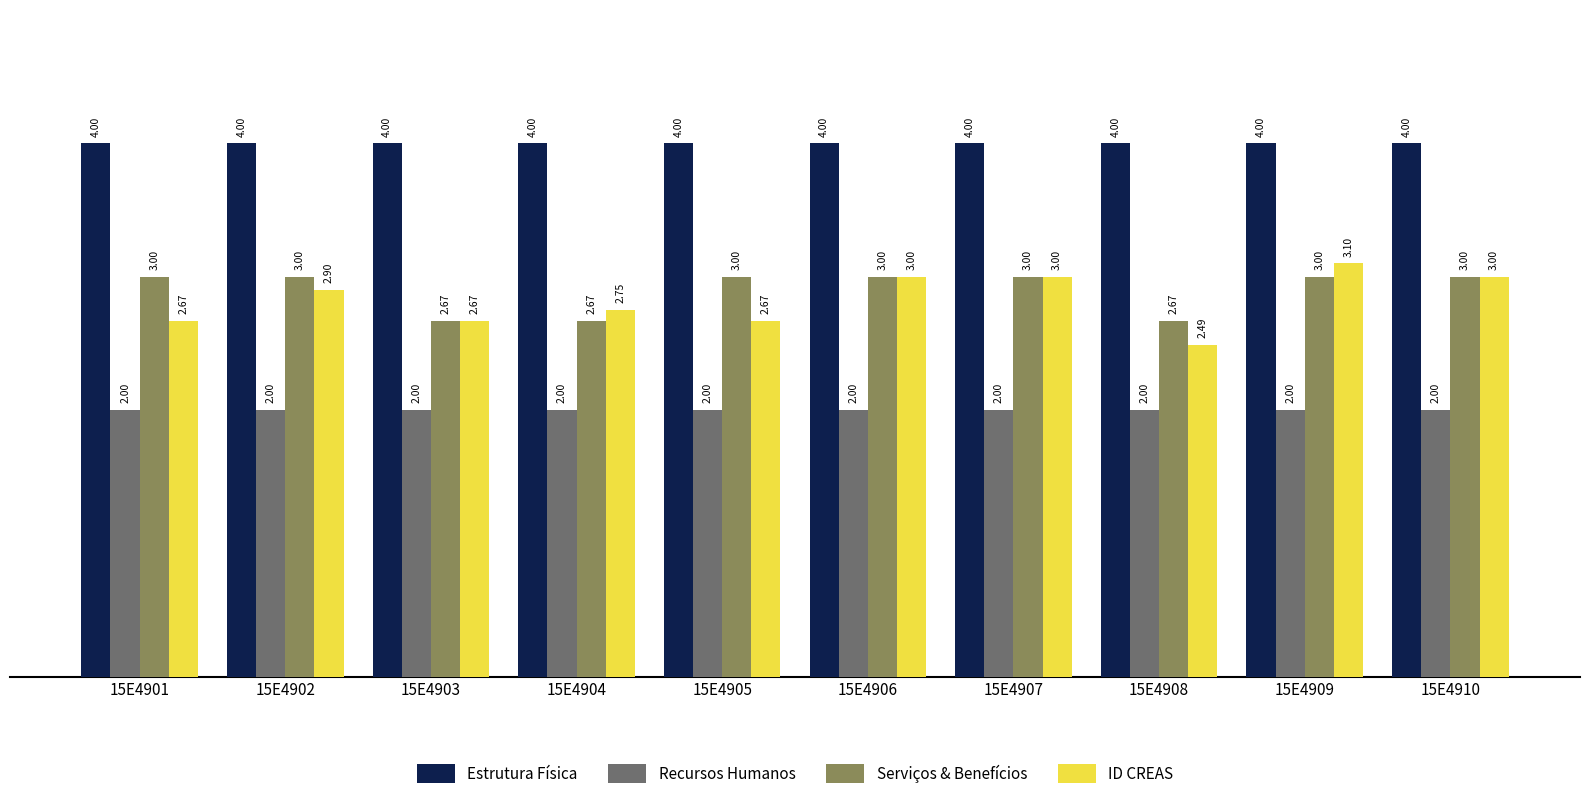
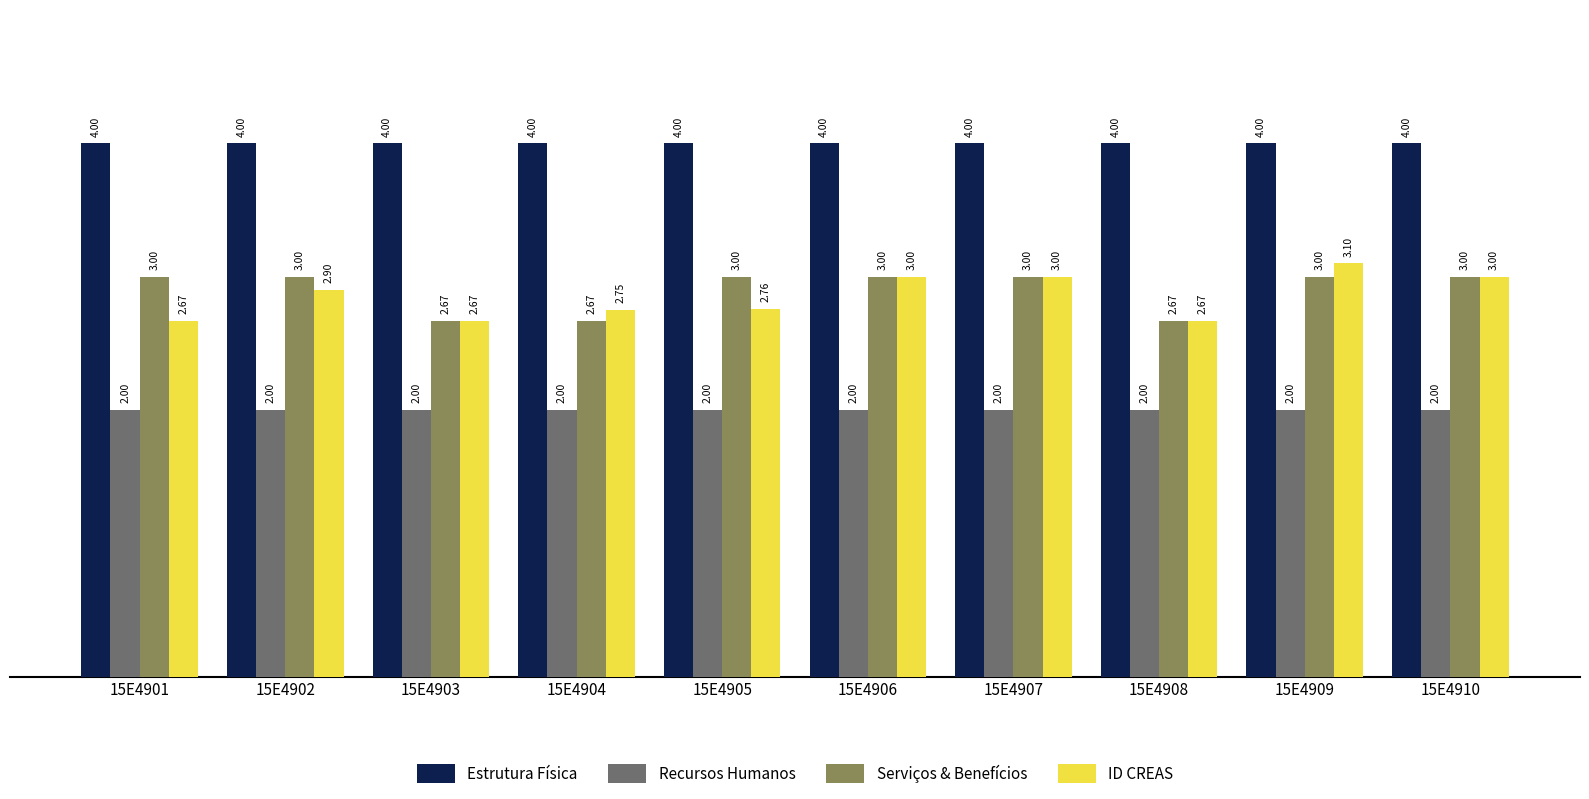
  {
    "Estrutura Física": {
      "15E4901": 4.00,
      "15E4902": 4.00,
      "15E4903": 4.00,
      "15E4904": 4.00,
      "15E4905": 4.00,
      "15E4906": 4.00,
      "15E4907": 4.00,
      "15E4908": 4.00,
      "15E4909": 4.00,
      "15E4910": 4.00
    },
    "ID CREAS": {
      "15E4901": 2.67,
      "15E4902": 2.90,
      "15E4903": 2.67,
      "15E4904": 2.75,
-     "15E4905": 2.67,
+     "15E4905": 2.76,
      "15E4906": 3.00,
      "15E4907": 3.00,
-     "15E4908": 2.49,
+     "15E4908": 2.67,
      "15E4909": 3.10,
      "15E4910": 3.00
    }
  }
